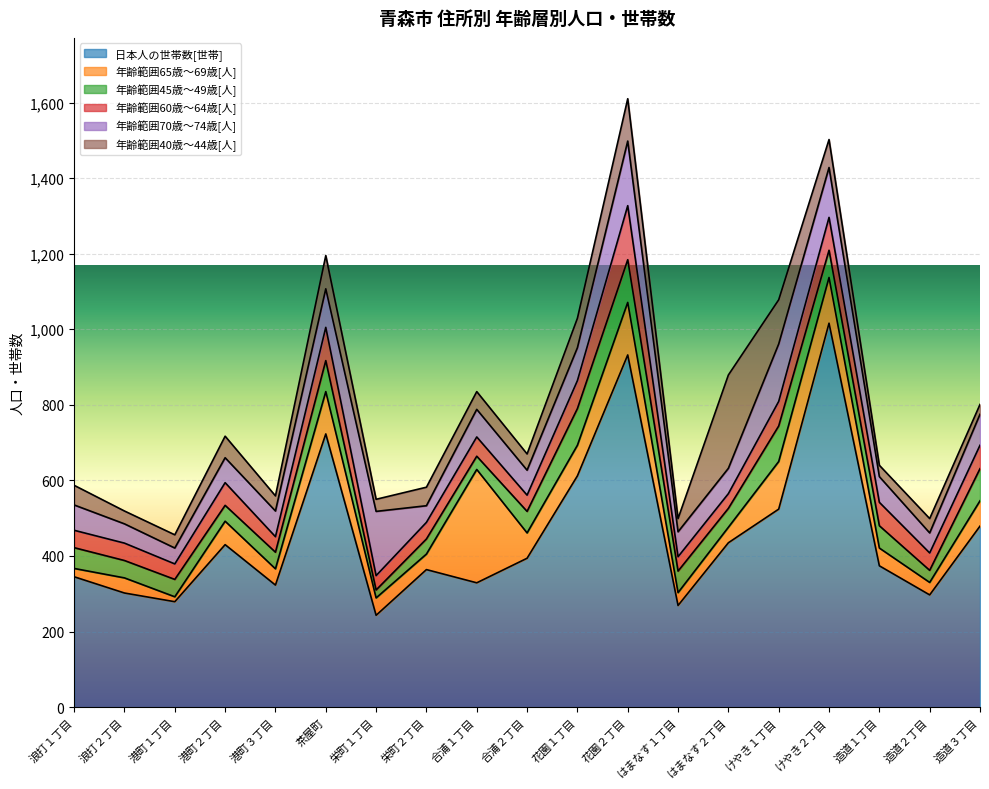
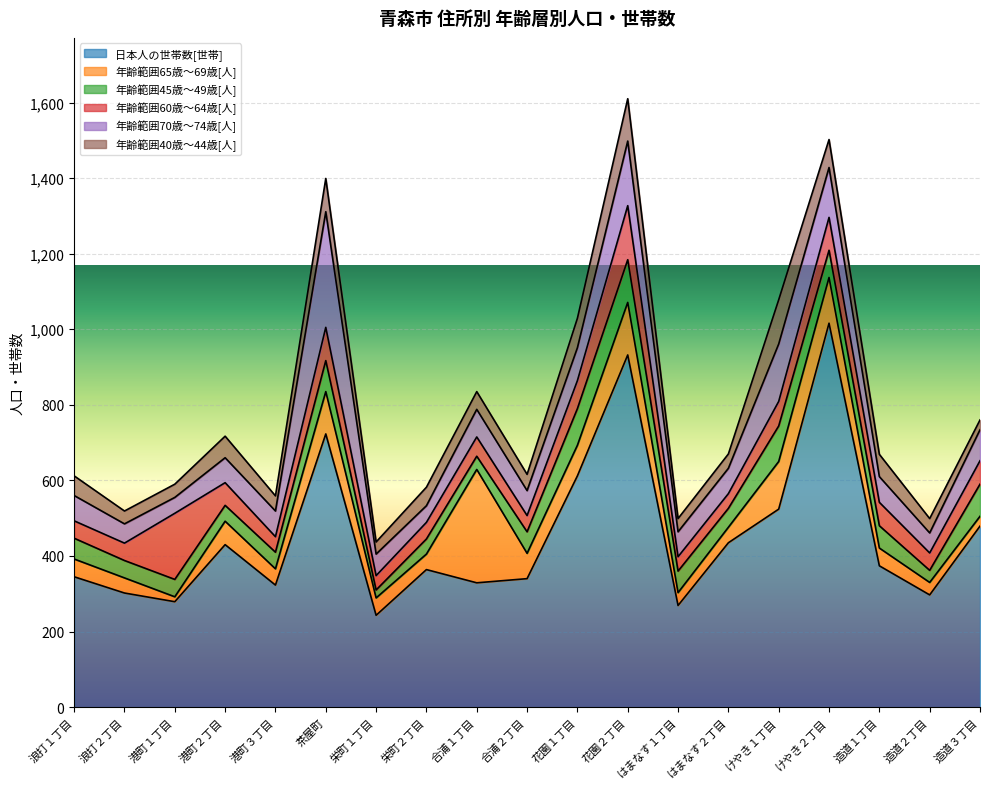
  {
    "日本人の世帯数[世帯]": {
      "浪打１丁目": "350",
      "浪打２丁目": "300",
      "港町１丁目": "280",
      "港町２丁目": "430",
      "港町３丁目": "320",
      "茶屋町": "720",
      "栄町１丁目": "240",
      "栄町２丁目": "360",
      "合浦１丁目": "330",
-     "合浦２丁目": "390",
+     "合浦２丁目": "340",
      "花園１丁目": "610",
      "花園２丁目": "930",
      "はまなす１丁目": "270",
      "はまなす２丁目": "440",
      "けやき１丁目": "520",
      "けやき２丁目": "1,020",
      "造道１丁目": "370",
      "造道２丁目": "300",
      "造道３丁目": "480"
    },
    "年齢範囲65歳～69歳[人]": {
-     "浪打１丁目": "20",
+     "浪打１丁目": "50",
      "浪打２丁目": "40",
      "港町１丁目": "10",
      "港町２丁目": "60",
      "港町３丁目": "40",
      "茶屋町": "110",
      "栄町１丁目": "50",
      "栄町２丁目": "40",
      "合浦１丁目": "300",
      "合浦２丁目": "70",
      "花園１丁目": "80",
      "花園２丁目": "140",
      "はまなす１丁目": "30",
      "はまなす２丁目": "40",
      "けやき１丁目": "130",
      "けやき２丁目": "120",
      "造道１丁目": "50",
      "造道２丁目": "30",
-     "造道３丁目": "70"
+     "造道３丁目": "30"
    },
    "年齢範囲45歳～49歳[人]": {
      "浪打１丁目": "60",
      "浪打２丁目": "50",
      "港町１丁目": "50",
      "港町２丁目": "40",
      "港町３丁目": "40",
      "茶屋町": "80",
      "栄町１丁目": "20",
      "栄町２丁目": "40",
      "合浦１丁目": "40",
      "合浦２丁目": "60",
      "花園１丁目": "100",
      "花園２丁目": "110",
      "はまなす１丁目": "60",
      "はまなす２丁目": "50",
      "けやき１丁目": "90",
      "けやき２丁目": "70",
      "造道１丁目": "60",
      "造道２丁目": "30",
      "造道３丁目": "90"
    },
    "年齢範囲60歳～64歳[人]": {
      "浪打１丁目": "50",
      "浪打２丁目": "50",
-     "港町１丁目": "40",
+     "港町１丁目": "180",
      "港町２丁目": "60",
      "港町３丁目": "40",
      "茶屋町": "90",
      "栄町１丁目": "40",
      "栄町２丁目": "40",
      "合浦１丁目": "50",
      "合浦２丁目": "40",
      "花園１丁目": "70",
      "花園２丁目": "140",
      "はまなす１丁目": "40",
      "はまなす２丁目": "40",
      "けやき１丁目": "70",
      "けやき２丁目": "90",
      "造道１丁目": "60",
      "造道２丁目": "50",
      "造道３丁目": "60"
    },
    "年齢範囲70歳～74歳[人]": {
      "浪打１丁目": "70",
      "浪打２丁目": "50",
      "港町１丁目": "40",
      "港町２丁目": "70",
      "港町３丁目": "70",
-     "茶屋町": "100",
-     "栄町１丁目": "170",
+     "茶屋町": "310",
+     "栄町１丁目": "60",
      "栄町２丁目": "40",
      "合浦１丁目": "70",
      "合浦２丁目": "70",
      "花園１丁目": "90",
      "花園２丁目": "170",
      "はまなす１丁目": "70",
      "はまなす２丁目": "70",
      "けやき１丁目": "150",
      "けやき２丁目": "130",
      "造道１丁目": "70",
      "造道２丁目": "50",
      "造道３丁目": "80"
    },
    "年齢範囲40歳～44歳[人]": {
      "浪打１丁目": "50",
      "浪打２丁目": "30",
      "港町１丁目": "40",
      "港町２丁目": "60",
      "港町３丁目": "40",
      "茶屋町": "90",
      "栄町１丁目": "30",
      "栄町２丁目": "50",
      "合浦１丁目": "50",
      "合浦２丁目": "40",
      "花園１丁目": "80",
      "花園２丁目": "110",
      "はまなす１丁目": "40",
-     "はまなす２丁目": "250",
+     "はまなす２丁目": "40",
      "けやき１丁目": "120",
      "けやき２丁目": "70",
-     "造道１丁目": "30",
+     "造道１丁目": "60",
      "造道２丁目": "40",
      "造道３丁目": "30"
    }
  }
